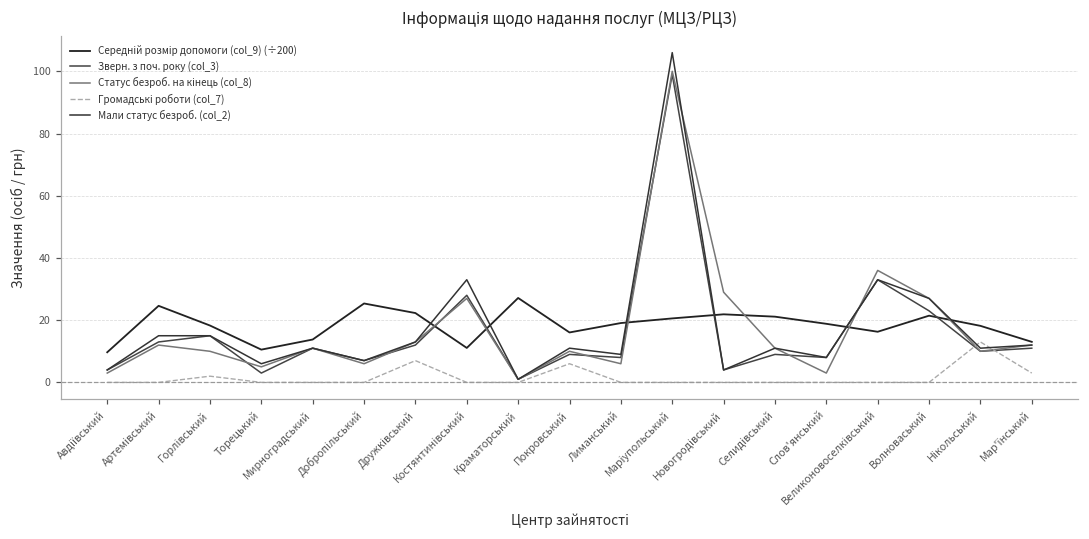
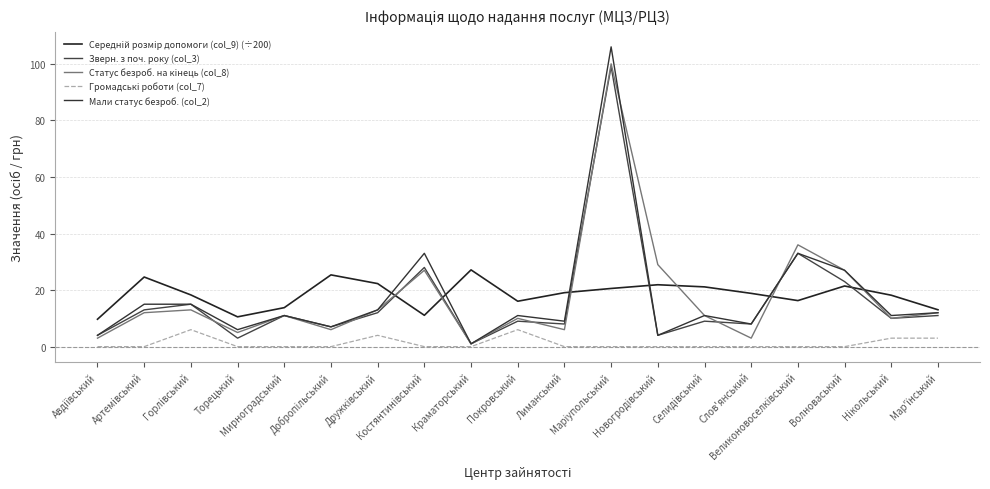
  {
    "Статус безроб. на кінець (col_8)": {
      "Авдіївський": 3,
      "Артемівський": 12,
-     "Горлівський": 10,
+     "Горлівський": 13,
      "Торецький": 5,
      "Добропільський": 6,
      "Костянтинівський": 27,
      "Покровський": 10,
      "Лиманський": 6,
      "Маріупольський": 100,
      "Новогродівський": 29,
      "Слов'янський": 3,
      "Великоновоселківський": 36
    },
    "Громадські роботи (col_7)": {
      "Авдіївський": 0,
      "Артемівський": 0,
-     "Горлівський": 2,
+     "Горлівський": 6,
      "Торецький": 0,
      "Мирноградський": 0,
      "Добропільський": 0,
-     "Дружківський": 7,
+     "Дружківський": 4,
      "Костянтинівський": 0,
      "Краматорський": 0,
      "Покровський": 6,
      "Лиманський": 0,
      "Маріупольський": 0,
      "Новогродівський": 0,
      "Селидівський": 0,
      "Слов'янський": 0,
      "Великоновоселківський": 0,
      "Волноваський": 0,
-     "Нікольський": 13,
+     "Нікольський": 3,
      "Мар'їнський": 3
    }
  }
